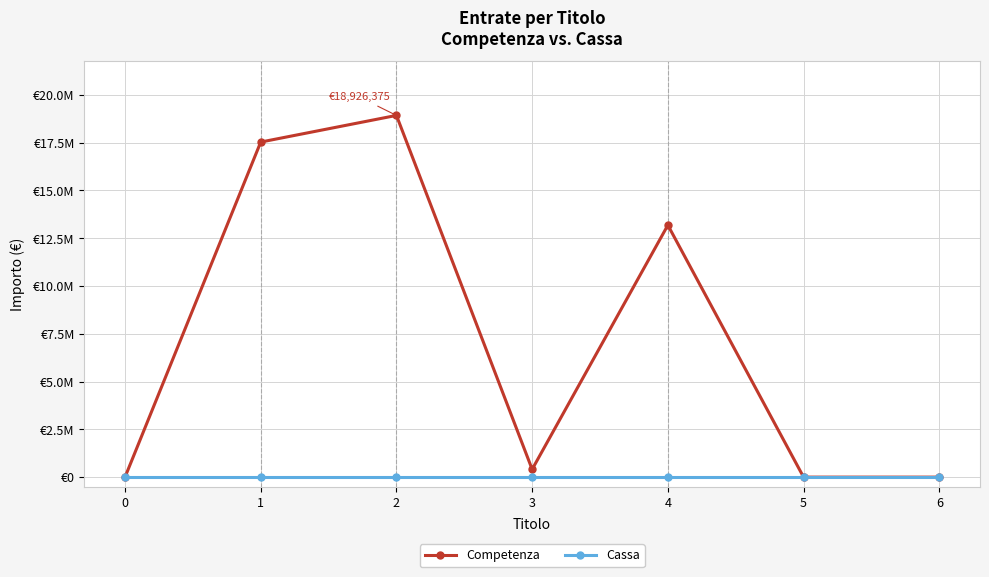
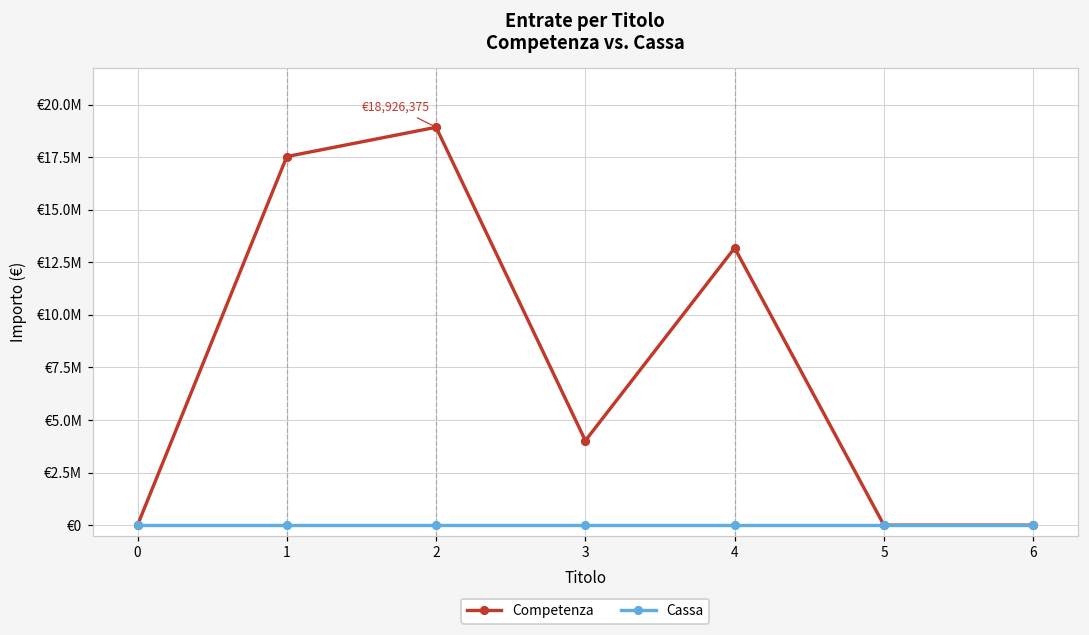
  {
    "Competenza": {
      "1": "€17500000",
-     "3": "€400000",
+     "3": "€4000000",
      "4": "€13200000"
    },
    "Cassa": {
      "1": "€0",
      "2": "€0",
      "3": "€0",
      "4": "€0"
    }
  }
